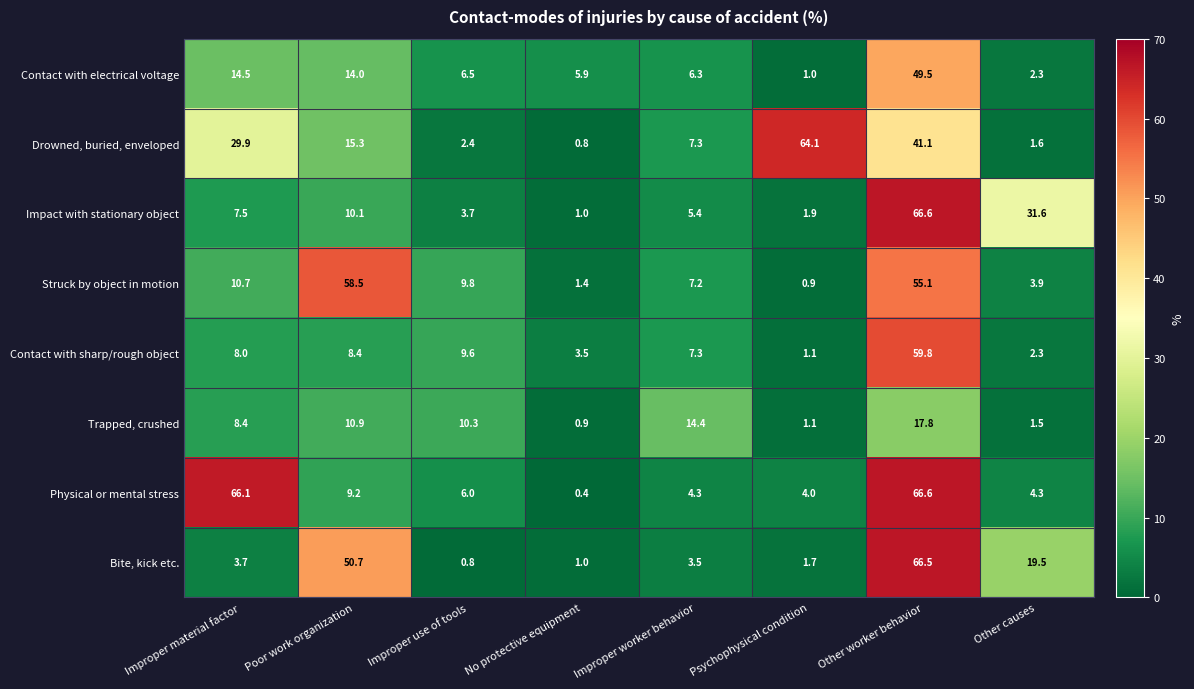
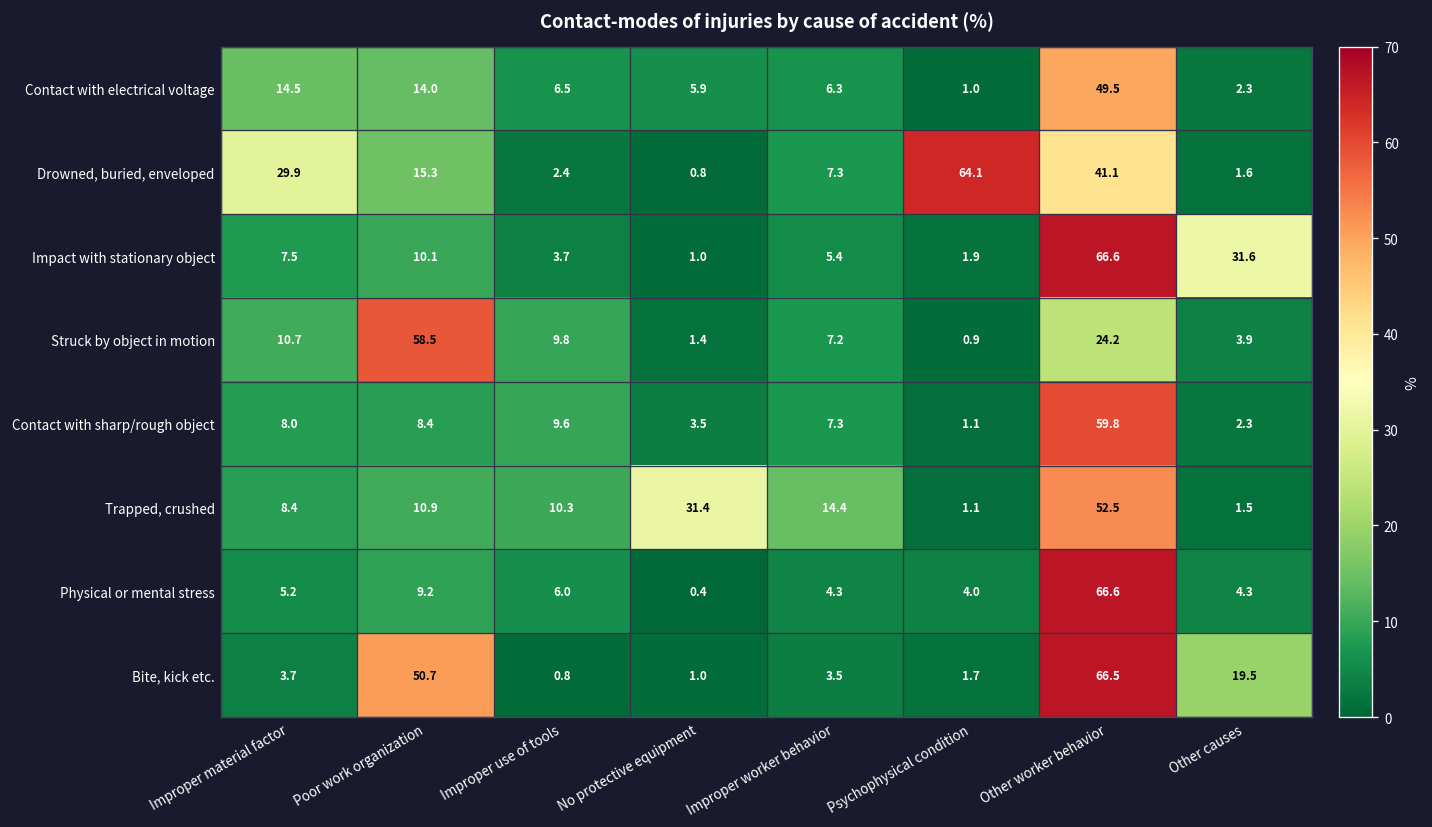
  {
    "Contact with electrical voltage": {
      "Improper material factor": 14.5,
      "Poor work organization": 14.0,
      "Improper use of tools": 6.5,
      "No protective equipment": 5.9,
      "Improper worker behavior": 6.3,
      "Psychophysical condition": 1.0,
      "Other worker behavior": 49.5,
      "Other causes": 2.3
    },
    "Drowned, buried, enveloped": {
      "Improper material factor": 29.9,
      "Poor work organization": 15.3,
      "Improper use of tools": 2.4,
      "No protective equipment": 0.8,
      "Improper worker behavior": 7.3,
      "Psychophysical condition": 64.1,
      "Other worker behavior": 41.1,
      "Other causes": 1.6
    },
    "Impact with stationary object": {
      "Improper material factor": 7.5,
      "Poor work organization": 10.1,
      "Improper use of tools": 3.7,
      "No protective equipment": 1.0,
      "Improper worker behavior": 5.4,
      "Psychophysical condition": 1.9,
      "Other worker behavior": 66.6,
      "Other causes": 31.6
    },
    "Struck by object in motion": {
      "Improper material factor": 10.7,
      "Poor work organization": 58.5,
      "Improper use of tools": 9.8,
      "No protective equipment": 1.4,
      "Improper worker behavior": 7.2,
      "Psychophysical condition": 0.9,
-     "Other worker behavior": 55.1,
+     "Other worker behavior": 24.2,
      "Other causes": 3.9
    },
    "Contact with sharp/rough object": {
      "Improper material factor": 8.0,
      "Poor work organization": 8.4,
      "Improper use of tools": 9.6,
      "No protective equipment": 3.5,
      "Improper worker behavior": 7.3,
      "Psychophysical condition": 1.1,
      "Other worker behavior": 59.8,
      "Other causes": 2.3
    },
    "Trapped, crushed": {
      "Improper material factor": 8.4,
      "Poor work organization": 10.9,
      "Improper use of tools": 10.3,
-     "No protective equipment": 0.9,
+     "No protective equipment": 31.4,
      "Improper worker behavior": 14.4,
      "Psychophysical condition": 1.1,
-     "Other worker behavior": 17.8,
+     "Other worker behavior": 52.5,
      "Other causes": 1.5
    },
    "Physical or mental stress": {
-     "Improper material factor": 66.1,
+     "Improper material factor": 5.2,
      "Poor work organization": 9.2,
      "Improper use of tools": 6.0,
      "No protective equipment": 0.4,
      "Improper worker behavior": 4.3,
      "Psychophysical condition": 4.0,
      "Other worker behavior": 66.6,
      "Other causes": 4.3
    },
    "Bite, kick etc.": {
      "Improper material factor": 3.7,
      "Poor work organization": 50.7,
      "Improper use of tools": 0.8,
      "No protective equipment": 1.0,
      "Improper worker behavior": 3.5,
      "Psychophysical condition": 1.7,
      "Other worker behavior": 66.5,
      "Other causes": 19.5
    }
  }
